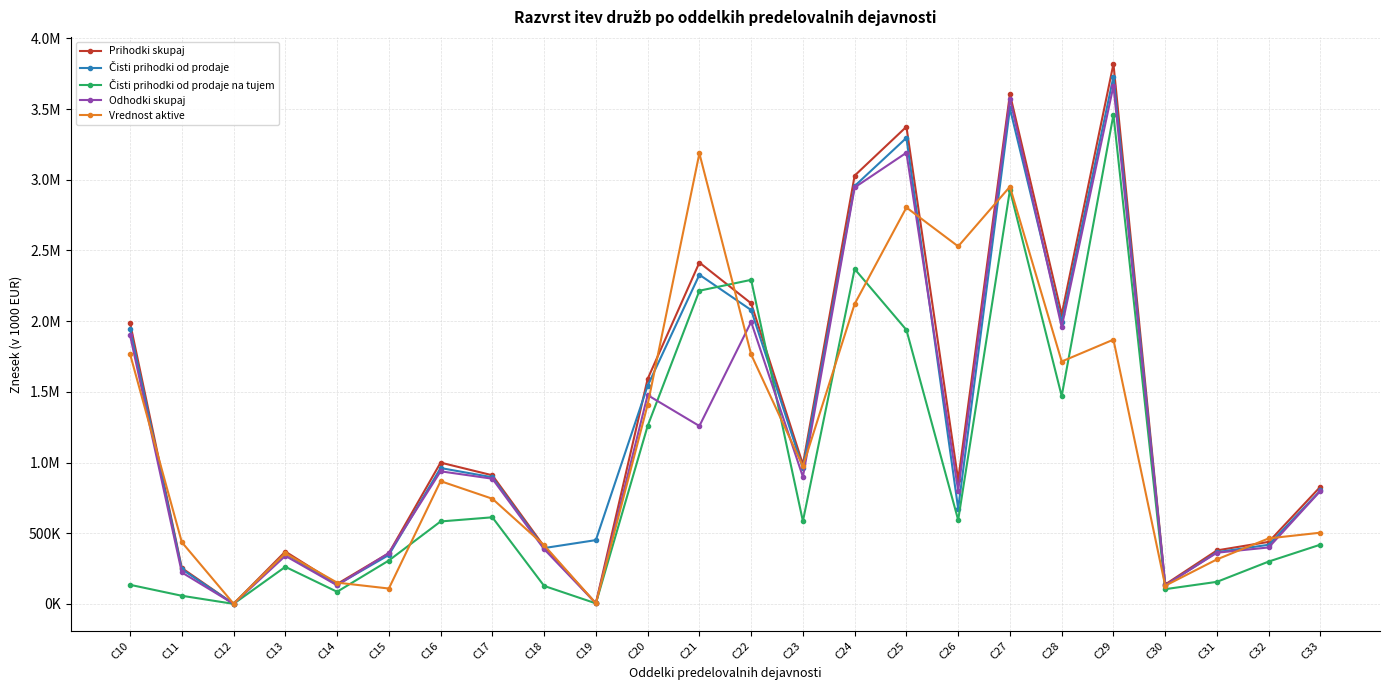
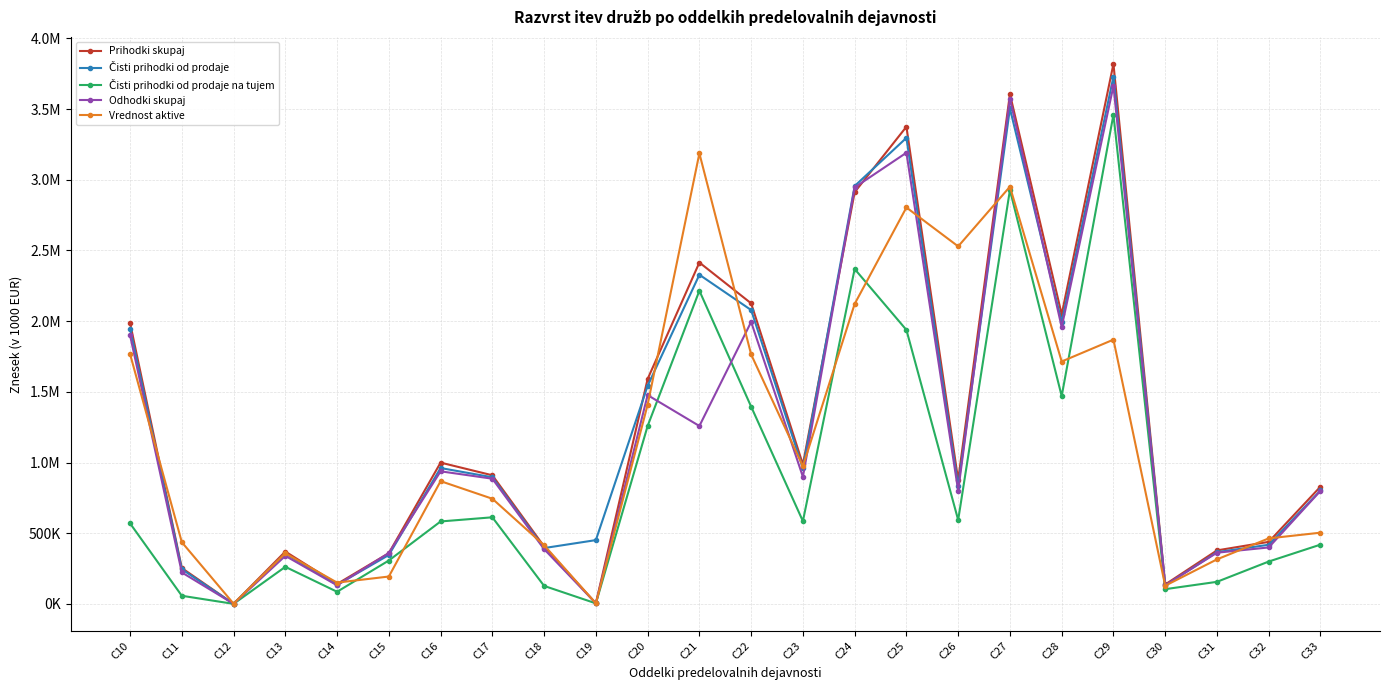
  {
    "Prihodki skupaj": {
      "C10": 1990000,
      "C16": 1000000,
      "C20": 1590000,
      "C21": 2410000,
      "C22": 2130000,
-     "C24": 3030000,
+     "C24": 2910000,
      "C25": 3380000,
      "C26": 880000,
      "C27": 3610000,
      "C28": 2050000,
      "C29": 3820000,
      "C32": 440000,
      "C33": 830000
    },
    "Čisti prihodki od prodaje": {
      "C10": 1950000,
      "C16": 960000,
      "C19": 450000,
      "C20": 1540000,
      "C21": 2330000,
      "C22": 2080000,
      "C25": 3300000,
-     "C26": 670000,
+     "C26": 830000,
      "C27": 3500000,
      "C28": 1990000,
      "C29": 3730000,
      "C32": 420000
    },
    "Čisti prihodki od prodaje na tujem": {
-     "C10": 130000,
+     "C10": 570000,
      "C11": 60000,
      "C13": 260000,
      "C14": 90000,
      "C15": 310000,
      "C16": 580000,
      "C17": 610000,
      "C18": 130000,
      "C20": 1260000,
      "C21": 2220000,
-     "C22": 2290000,
+     "C22": 1400000,
      "C23": 590000,
      "C24": 2370000,
      "C25": 1940000,
      "C26": 590000,
      "C27": 2930000,
      "C28": 1470000,
      "C29": 3460000,
      "C30": 100000,
      "C31": 160000,
      "C32": 300000,
      "C33": 420000
    },
    "Odhodki skupaj": {
      "C10": 1900000,
      "C11": 220000,
      "C16": 940000,
      "C20": 1480000,
      "C21": 1260000,
      "C22": 1990000,
      "C23": 900000,
      "C25": 3190000,
      "C26": 800000,
      "C27": 3570000,
      "C28": 1960000,
      "C29": 3660000,
      "C32": 400000
    },
    "Vrednost aktive": {
      "C10": 1770000,
      "C11": 440000,
-     "C15": 110000,
+     "C15": 190000,
      "C16": 870000,
      "C17": 740000,
      "C20": 1410000,
      "C21": 3190000,
      "C22": 1760000,
      "C24": 2120000,
      "C25": 2800000,
      "C26": 2530000,
      "C27": 2950000,
      "C28": 1710000,
      "C29": 1870000,
      "C31": 310000,
      "C32": 460000,
      "C33": 500000
    }
  }
